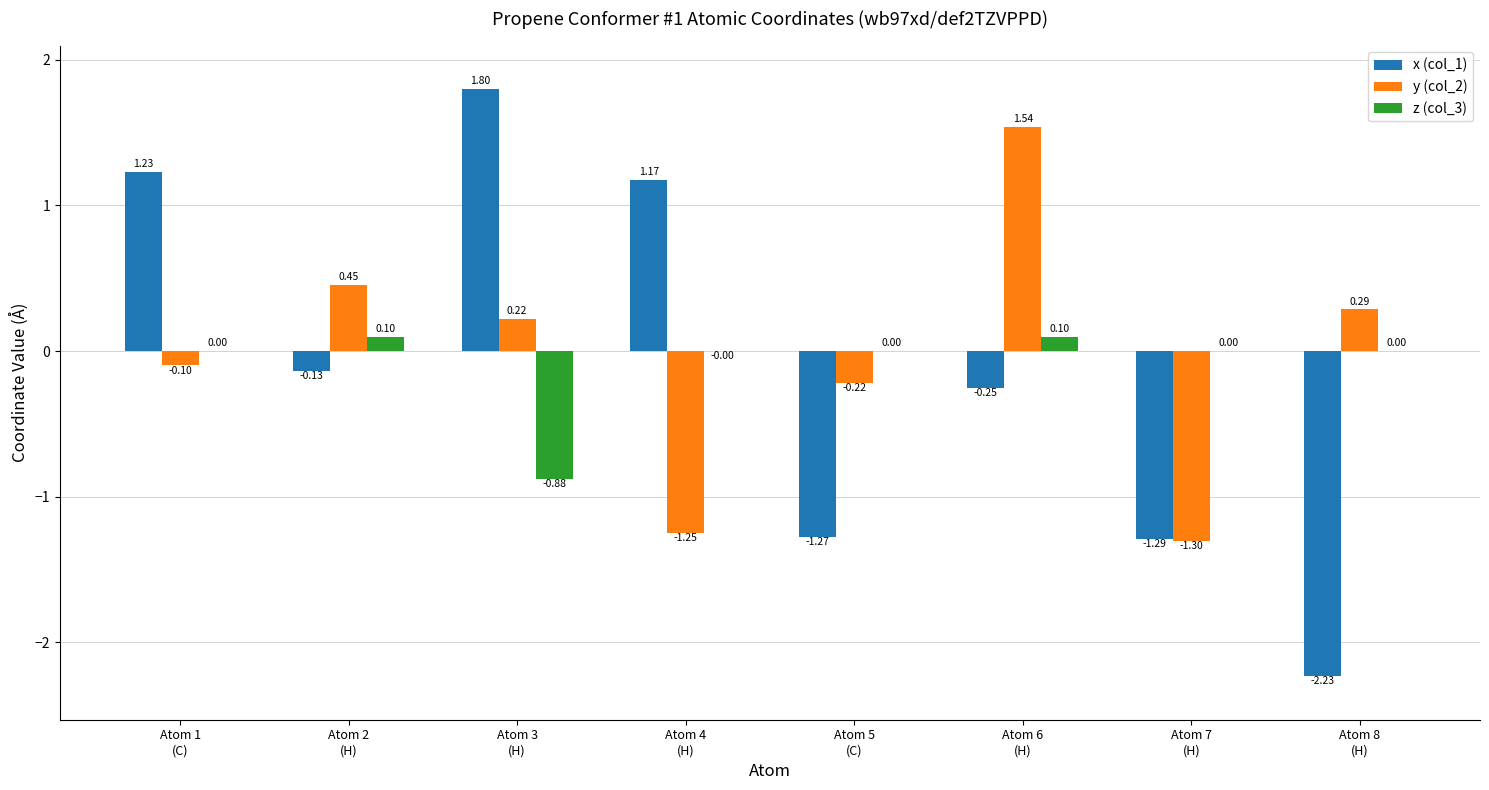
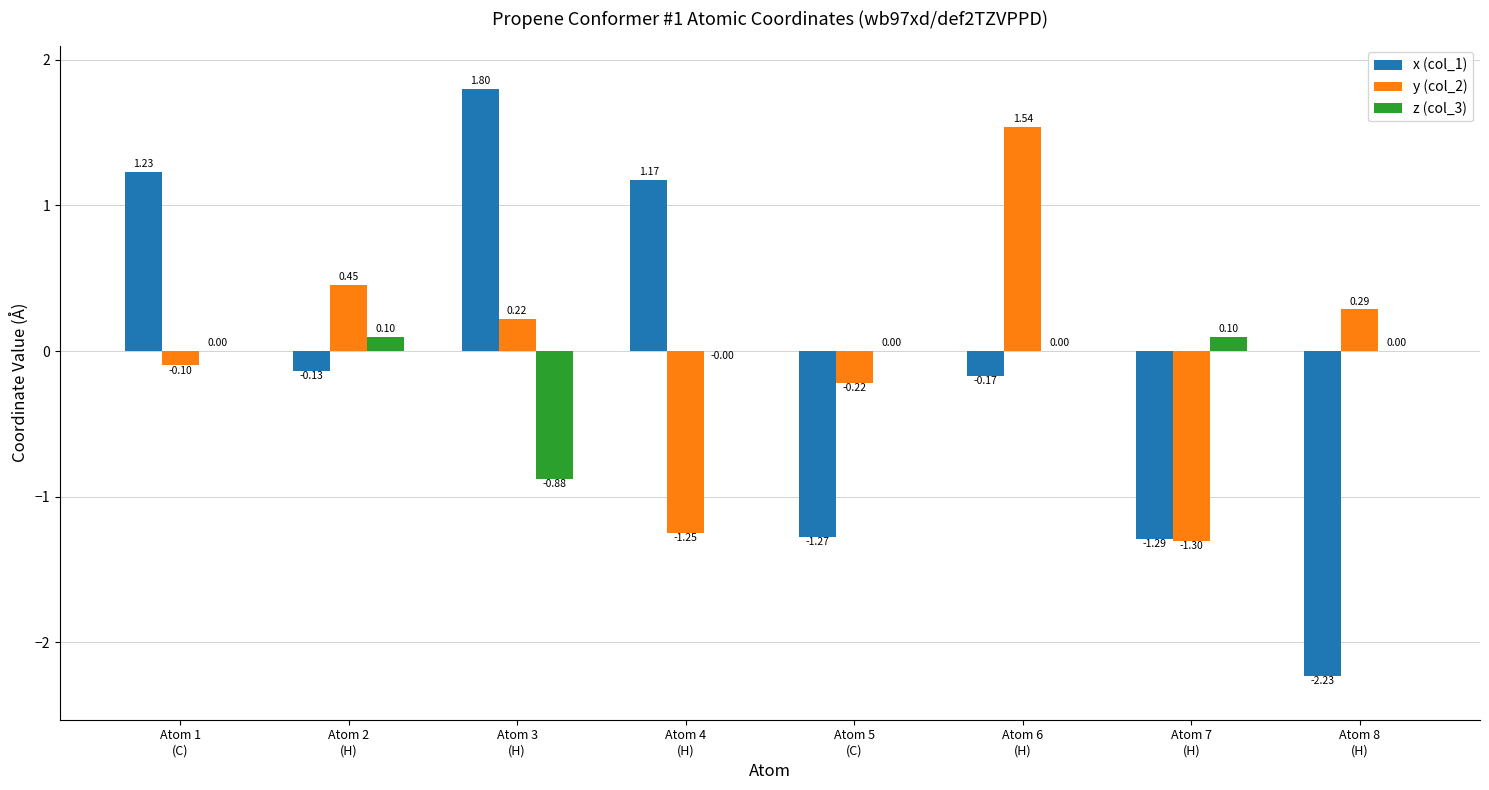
  {
    "x (col_1)": {
      "Atom 1 (C)": 1.23,
      "Atom 2 (H)": -0.13,
      "Atom 3 (H)": 1.80,
      "Atom 4 (H)": 1.17,
      "Atom 5 (C)": -1.27,
-     "Atom 6 (H)": -0.25,
+     "Atom 6 (H)": -0.17,
      "Atom 7 (H)": -1.29,
      "Atom 8 (H)": -2.23
    },
    "y (col_2)": {
      "Atom 1 (C)": -0.10,
      "Atom 2 (H)": 0.45,
      "Atom 3 (H)": 0.22,
      "Atom 4 (H)": -1.25,
      "Atom 5 (C)": -0.22,
      "Atom 6 (H)": 1.54,
      "Atom 7 (H)": -1.30,
      "Atom 8 (H)": 0.29
    },
    "z (col_3)": {
      "Atom 1 (C)": 0.00,
      "Atom 2 (H)": 0.10,
      "Atom 3 (H)": -0.88,
      "Atom 4 (H)": -0.00,
      "Atom 5 (C)": 0.00,
-     "Atom 6 (H)": 0.10,
-     "Atom 7 (H)": 0.00,
+     "Atom 6 (H)": 0.00,
+     "Atom 7 (H)": 0.10,
      "Atom 8 (H)": 0.00
    }
  }
